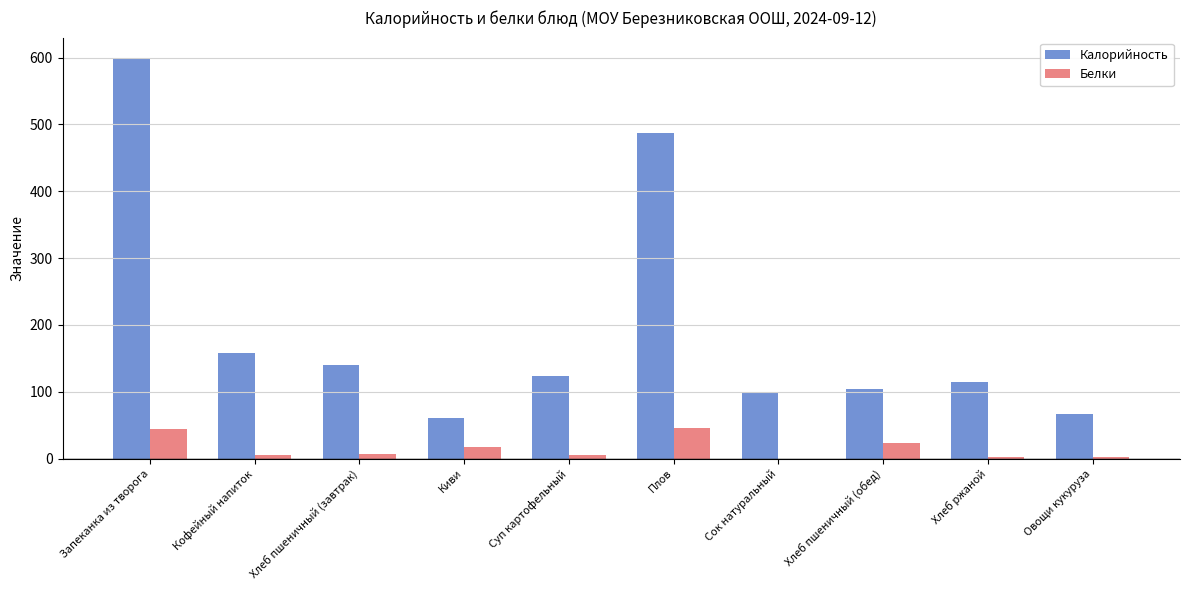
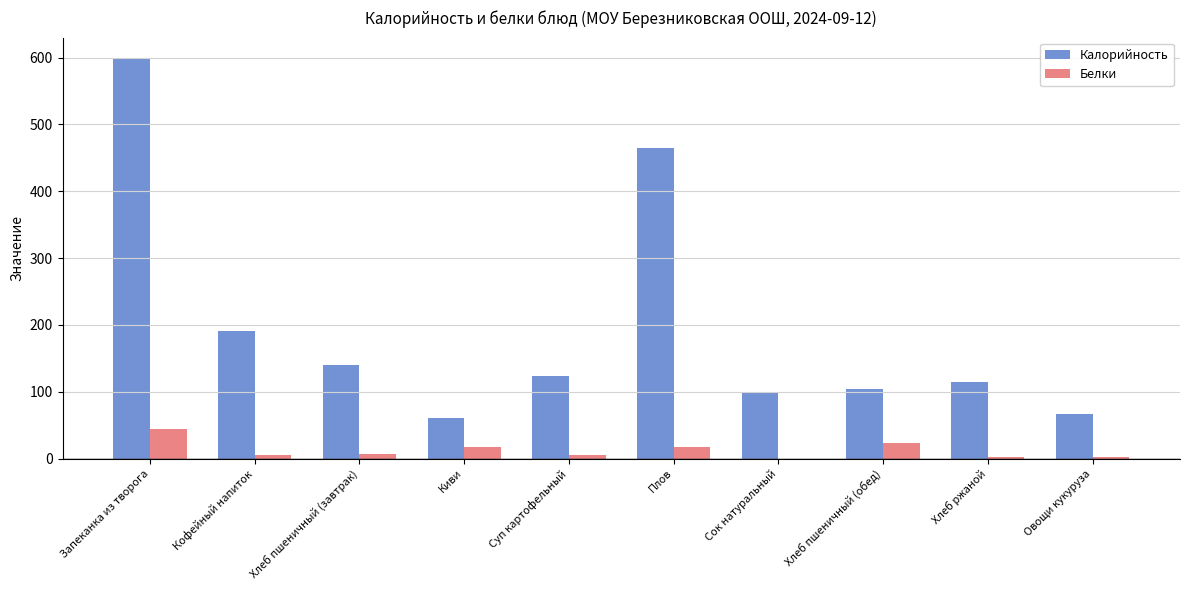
  {
    "Калорийность": {
      "Запеканка из творога": 600,
-     "Кофейный напиток": 160,
+     "Кофейный напиток": 190,
      "Хлеб пшеничный (завтрак)": 140,
      "Киви": 60,
      "Суп картофельный": 120,
-     "Плов": 490,
+     "Плов": 470,
      "Сок натуральный": 100,
      "Хлеб пшеничный (обед)": 100,
      "Хлеб ржаной": 120,
      "Овощи кукуруза": 70
    },
    "Белки": {
      "Запеканка из творога": 40,
      "Кофейный напиток": 10,
      "Хлеб пшеничный (завтрак)": 10,
      "Киви": 20,
      "Суп картофельный": 10,
-     "Плов": 50,
+     "Плов": 20,
      "Сок натуральный": 0,
      "Хлеб пшеничный (обед)": 20
    }
  }
